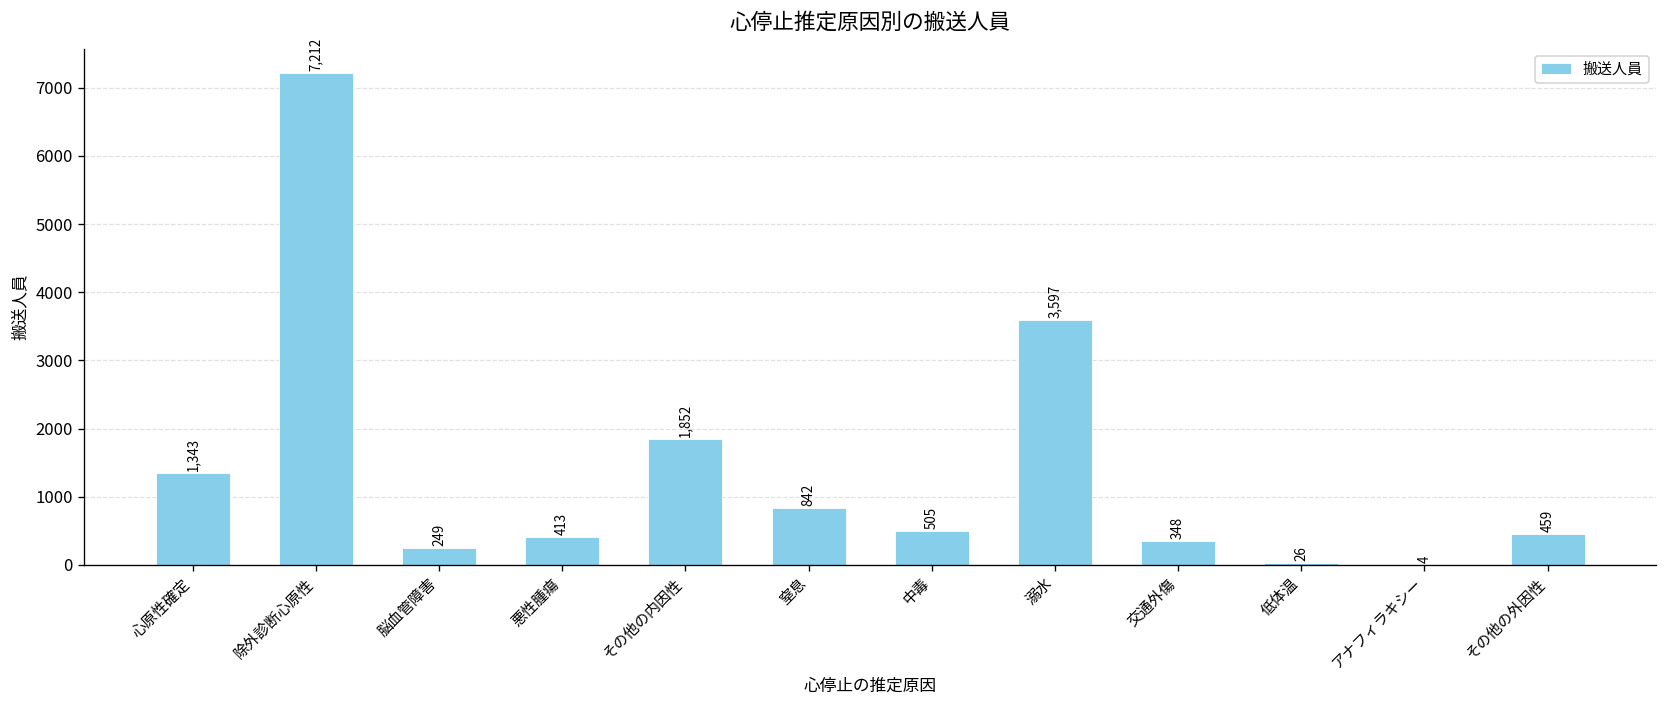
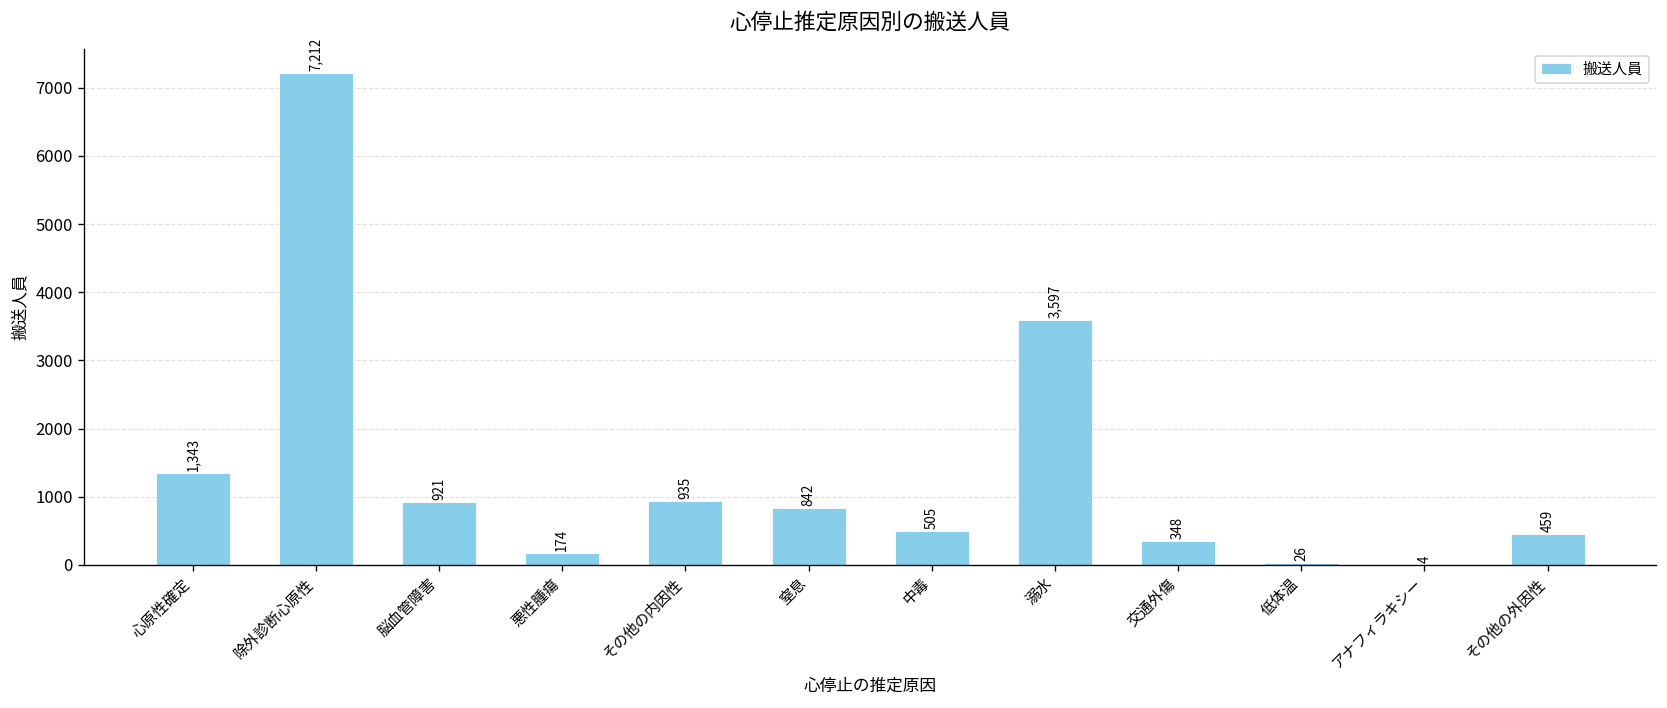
  {
    "心原性確定": "1,343",
    "除外診断心原性": "7,212",
-   "脳血管障害": "249",
-   "悪性腫瘍": "413",
-   "その他の内因性": "1,852",
+   "脳血管障害": "921",
+   "悪性腫瘍": "174",
+   "その他の内因性": "935",
    "窒息": "842",
    "中毒": "505",
    "溺水": "3,597",
    "交通外傷": "348",
    "低体温": "26",
    "アナフィラキシー": "4",
    "その他の外因性": "459"
  }
